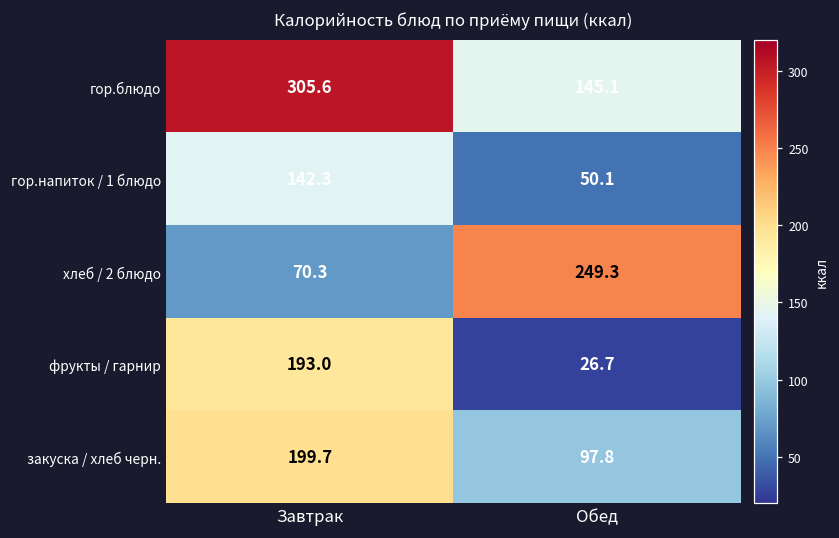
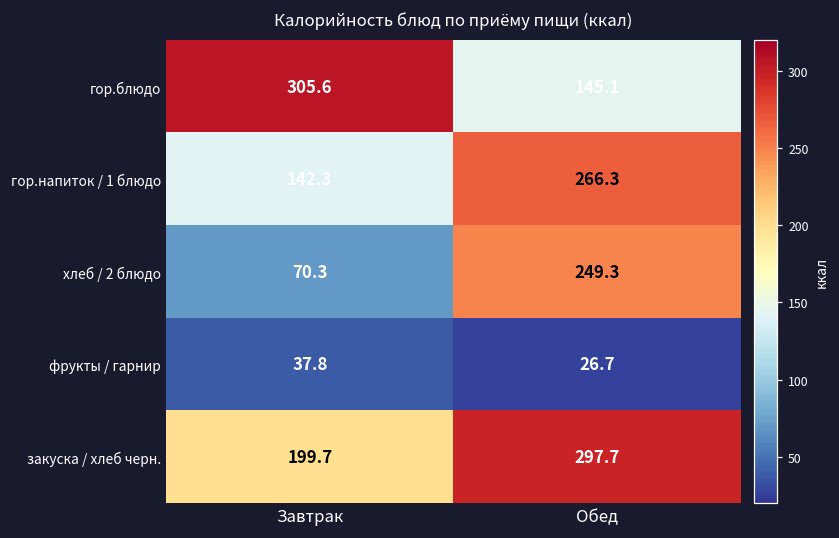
  {
    "гор.блюдо": {
      "Завтрак": 305.6
    },
    "гор.напиток / 1 блюдо": {
-     "Обед": 50.1
+     "Обед": 266.3
    },
    "хлеб / 2 блюдо": {
      "Завтрак": 70.3,
      "Обед": 249.3
    },
    "фрукты / гарнир": {
-     "Завтрак": 193.0,
+     "Завтрак": 37.8,
      "Обед": 26.7
    },
    "закуска / хлеб черн.": {
      "Завтрак": 199.7,
-     "Обед": 97.8
+     "Обед": 297.7
    }
  }
